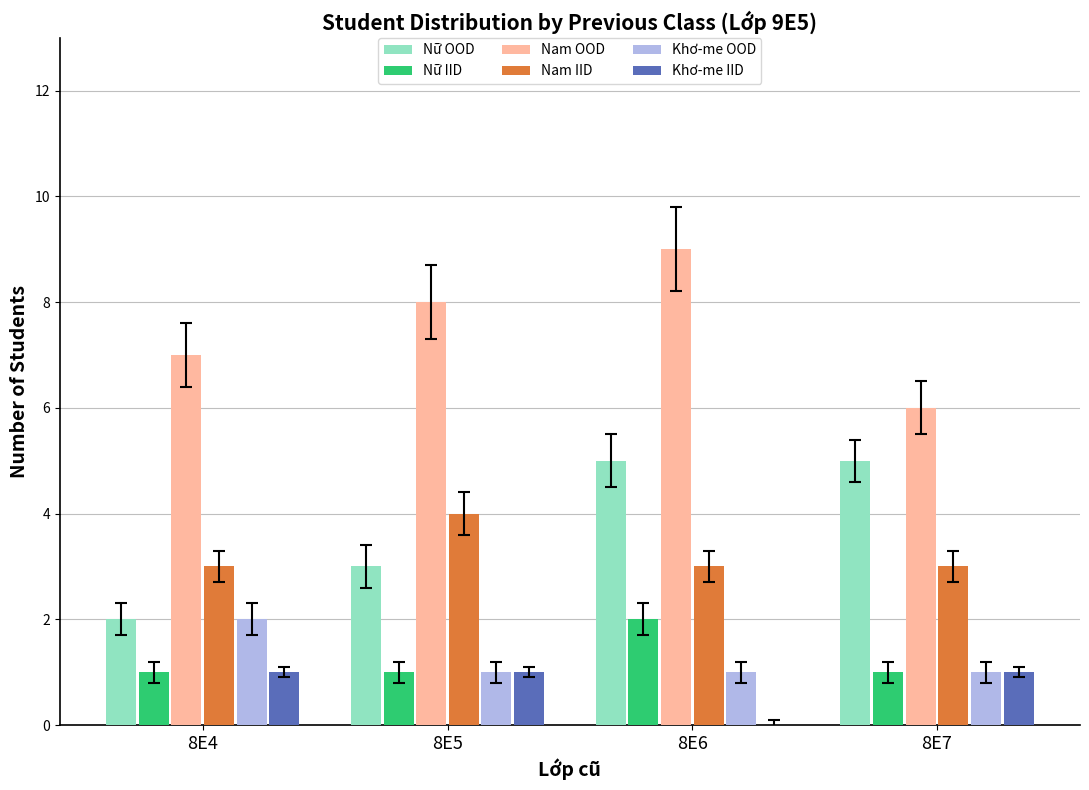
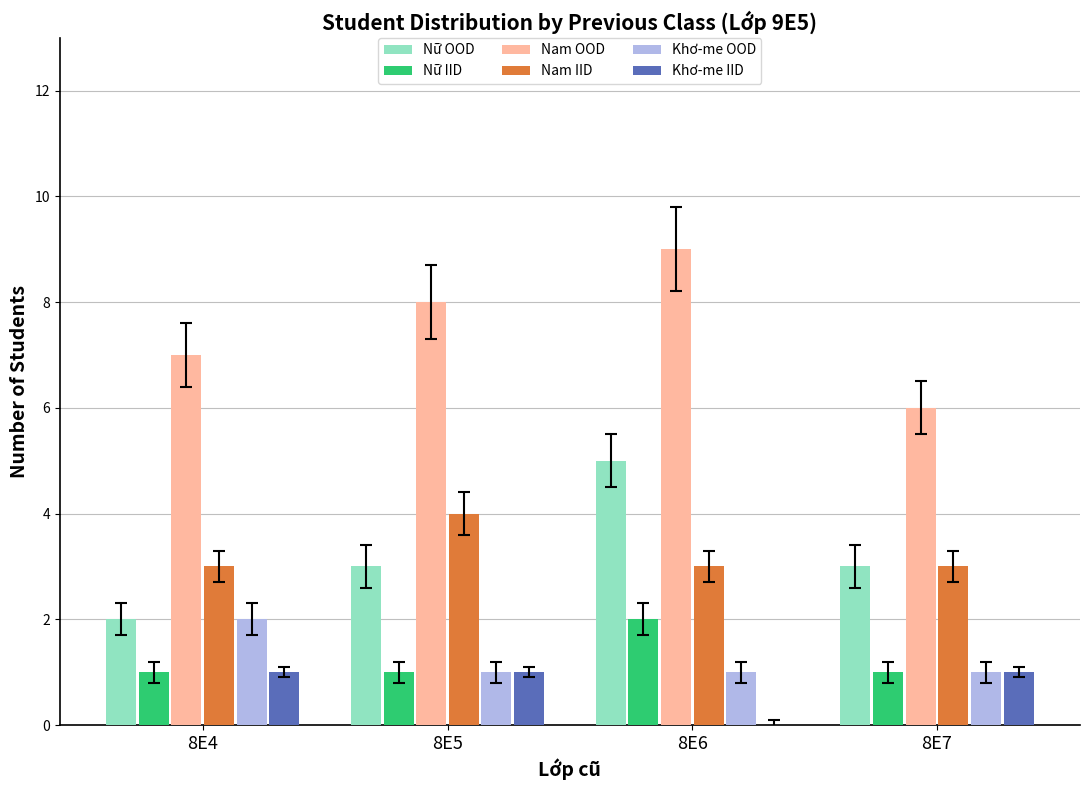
  {
    "Nữ OOD": {
      "8E4": 2,
      "8E5": 3,
      "8E6": 5,
-     "8E7": 5
+     "8E7": 3
    },
    "Nữ IID": {
      "8E4": 1,
      "8E5": 1,
      "8E6": 2,
      "8E7": 1
    },
    "Nam OOD": {
      "8E4": 7,
      "8E5": 8,
      "8E6": 9,
      "8E7": 6
    },
    "Nam IID": {
      "8E4": 3,
      "8E5": 4,
      "8E6": 3,
      "8E7": 3
    },
    "Khơ-me OOD": {
      "8E4": 2,
      "8E5": 1,
      "8E6": 1,
      "8E7": 1
    },
    "Khơ-me IID": {
      "8E4": 1,
      "8E5": 1,
      "8E6": 0,
      "8E7": 1
    }
  }
